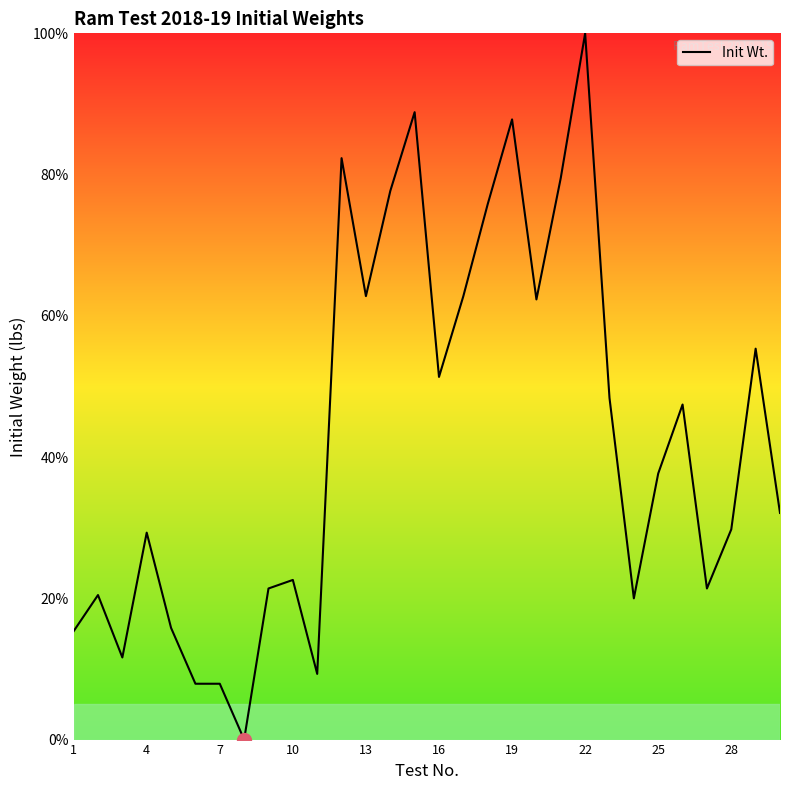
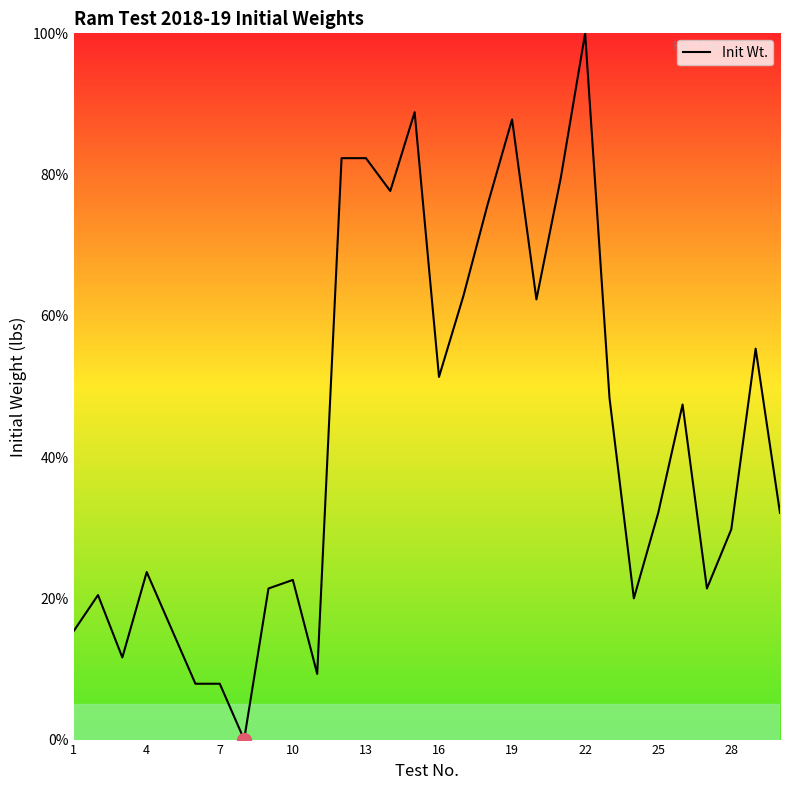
  {
    "Init Wt.": {
      "1": "15%",
-     "4": "29%",
+     "4": "24%",
      "7": "8%",
      "10": "23%",
-     "13": "63%",
+     "13": "82%",
      "16": "51%",
      "19": "88%",
      "22": "100%",
-     "25": "38%",
+     "25": "32%",
      "28": "30%"
    }
  }
